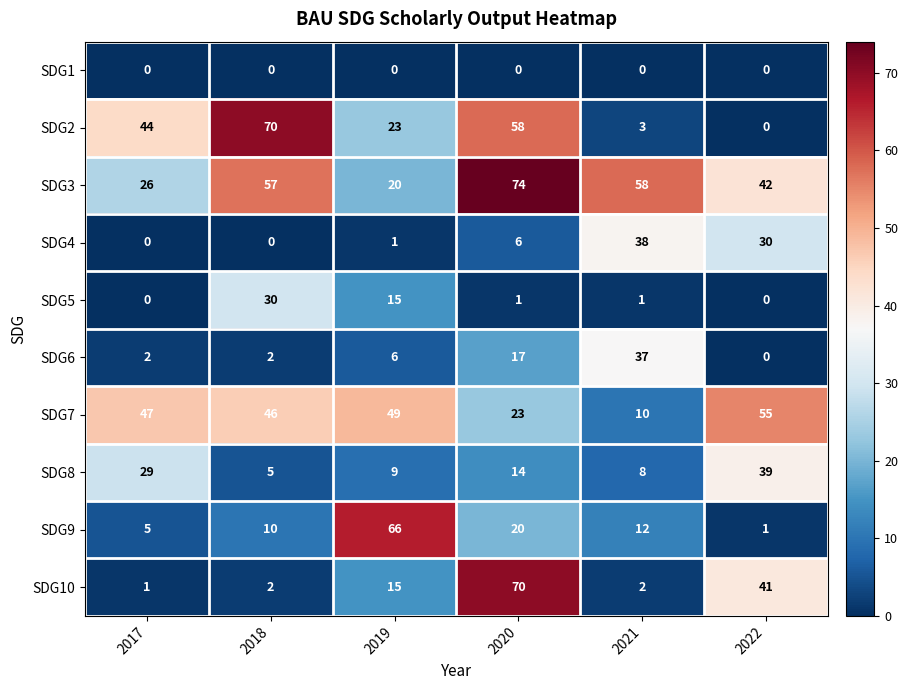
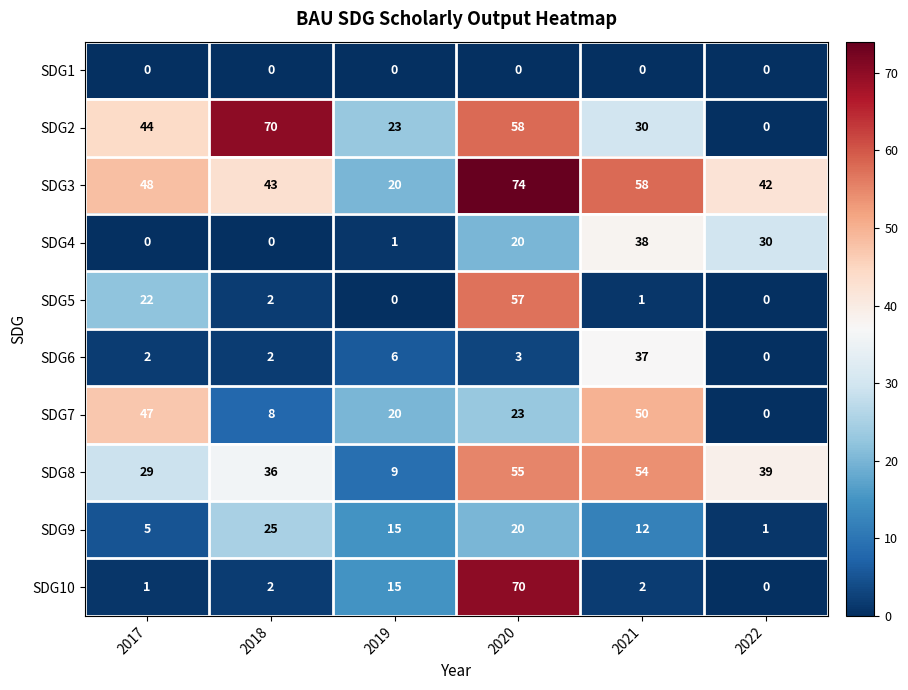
  {
    "SDG1": {
      "2017": 0,
      "2018": 0,
      "2019": 0,
      "2020": 0,
      "2021": 0,
      "2022": 0
    },
    "SDG2": {
      "2017": 44,
      "2018": 70,
      "2019": 23,
      "2020": 58,
-     "2021": 3,
+     "2021": 30,
      "2022": 0
    },
    "SDG3": {
-     "2017": 26,
-     "2018": 57,
+     "2017": 48,
+     "2018": 43,
      "2019": 20,
      "2020": 74,
      "2021": 58,
      "2022": 42
    },
    "SDG4": {
      "2017": 0,
      "2018": 0,
      "2019": 1,
-     "2020": 6,
+     "2020": 20,
      "2021": 38,
      "2022": 30
    },
    "SDG5": {
-     "2017": 0,
-     "2018": 30,
-     "2019": 15,
-     "2020": 1,
+     "2017": 22,
+     "2018": 2,
+     "2019": 0,
+     "2020": 57,
      "2021": 1,
      "2022": 0
    },
    "SDG6": {
      "2017": 2,
      "2018": 2,
      "2019": 6,
-     "2020": 17,
+     "2020": 3,
      "2021": 37,
      "2022": 0
    },
    "SDG7": {
      "2017": 47,
-     "2018": 46,
-     "2019": 49,
+     "2018": 8,
+     "2019": 20,
      "2020": 23,
-     "2021": 10,
-     "2022": 55
+     "2021": 50,
+     "2022": 0
    },
    "SDG8": {
      "2017": 29,
-     "2018": 5,
+     "2018": 36,
      "2019": 9,
-     "2020": 14,
-     "2021": 8,
+     "2020": 55,
+     "2021": 54,
      "2022": 39
    },
    "SDG9": {
      "2017": 5,
-     "2018": 10,
-     "2019": 66,
+     "2018": 25,
+     "2019": 15,
      "2020": 20,
      "2021": 12,
      "2022": 1
    },
    "SDG10": {
      "2017": 1,
      "2018": 2,
      "2019": 15,
      "2020": 70,
      "2021": 2,
-     "2022": 41
+     "2022": 0
    }
  }
